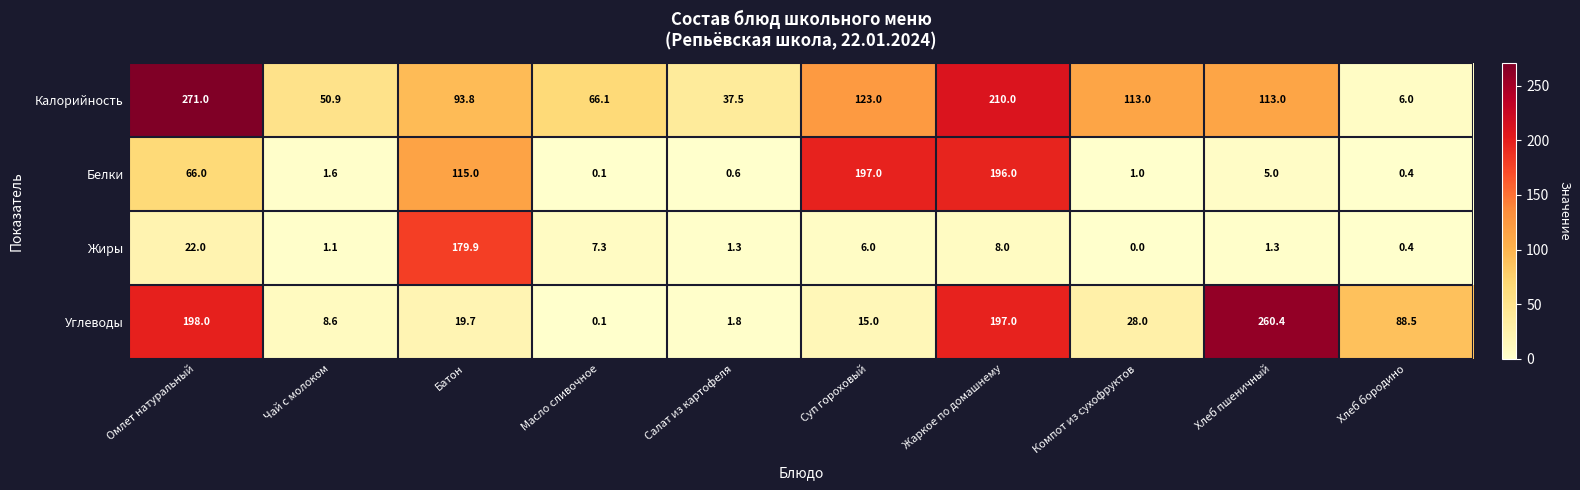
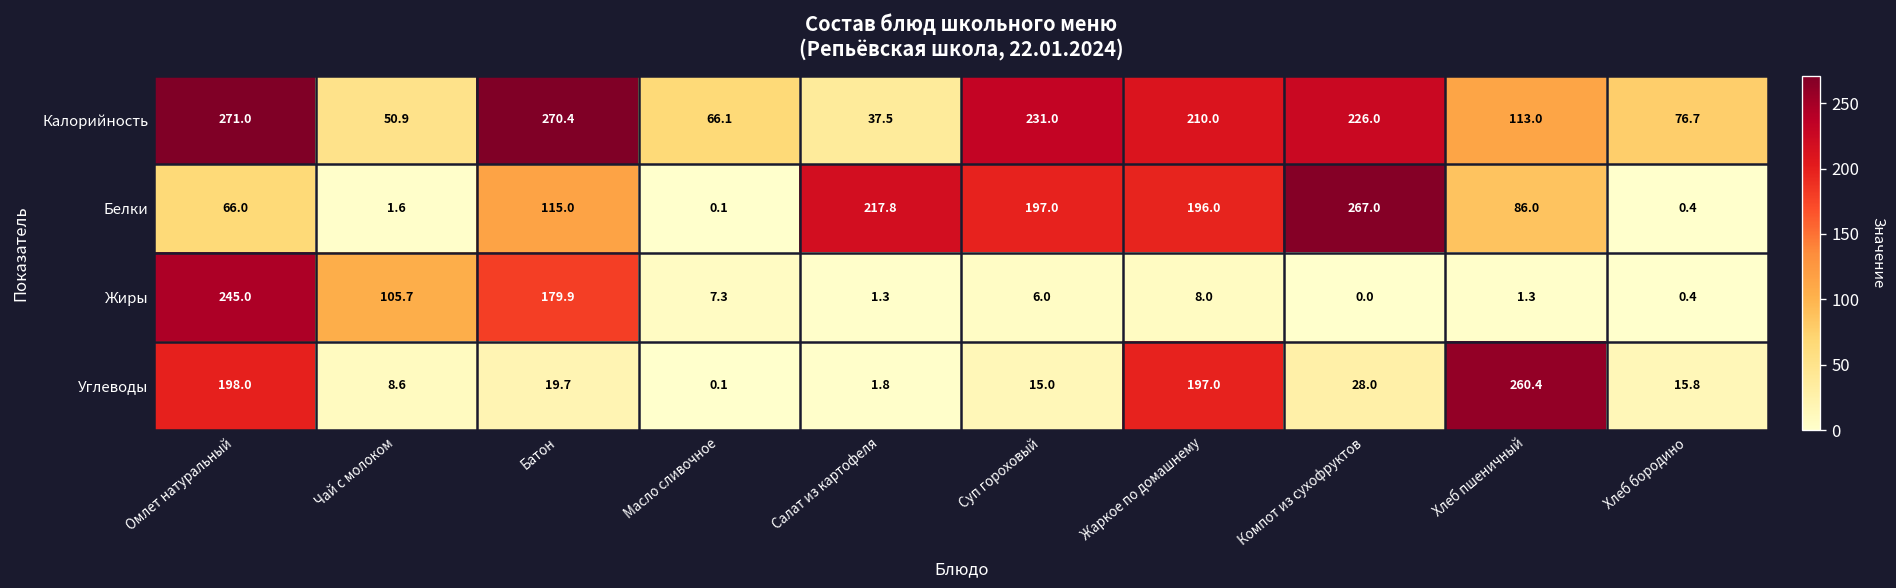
  {
    "Калорийность": {
      "Омлет натуральный": 271.0,
      "Чай с молоком": 50.9,
-     "Батон": 93.8,
+     "Батон": 270.4,
      "Масло сливочное": 66.1,
      "Салат из картофеля": 37.5,
-     "Суп гороховый": 123.0,
+     "Суп гороховый": 231.0,
      "Жаркое по домашнему": 210.0,
-     "Компот из сухофруктов": 113.0,
+     "Компот из сухофруктов": 226.0,
      "Хлеб пшеничный": 113.0,
-     "Хлеб бородино": 6.0
+     "Хлеб бородино": 76.7
    },
    "Белки": {
      "Омлет натуральный": 66.0,
      "Чай с молоком": 1.6,
      "Батон": 115.0,
      "Масло сливочное": 0.1,
-     "Салат из картофеля": 0.6,
+     "Салат из картофеля": 217.8,
      "Суп гороховый": 197.0,
      "Жаркое по домашнему": 196.0,
-     "Компот из сухофруктов": 1.0,
-     "Хлеб пшеничный": 5.0,
+     "Компот из сухофруктов": 267.0,
+     "Хлеб пшеничный": 86.0,
      "Хлеб бородино": 0.4
    },
    "Жиры": {
-     "Омлет натуральный": 22.0,
-     "Чай с молоком": 1.1,
+     "Омлет натуральный": 245.0,
+     "Чай с молоком": 105.7,
      "Батон": 179.9,
      "Масло сливочное": 7.3,
      "Салат из картофеля": 1.3,
      "Суп гороховый": 6.0,
      "Жаркое по домашнему": 8.0,
      "Компот из сухофруктов": 0.0,
      "Хлеб пшеничный": 1.3,
      "Хлеб бородино": 0.4
    },
    "Углеводы": {
      "Омлет натуральный": 198.0,
      "Чай с молоком": 8.6,
      "Батон": 19.7,
      "Масло сливочное": 0.1,
      "Салат из картофеля": 1.8,
      "Суп гороховый": 15.0,
      "Жаркое по домашнему": 197.0,
      "Компот из сухофруктов": 28.0,
      "Хлеб пшеничный": 260.4,
-     "Хлеб бородино": 88.5
+     "Хлеб бородино": 15.8
    }
  }
